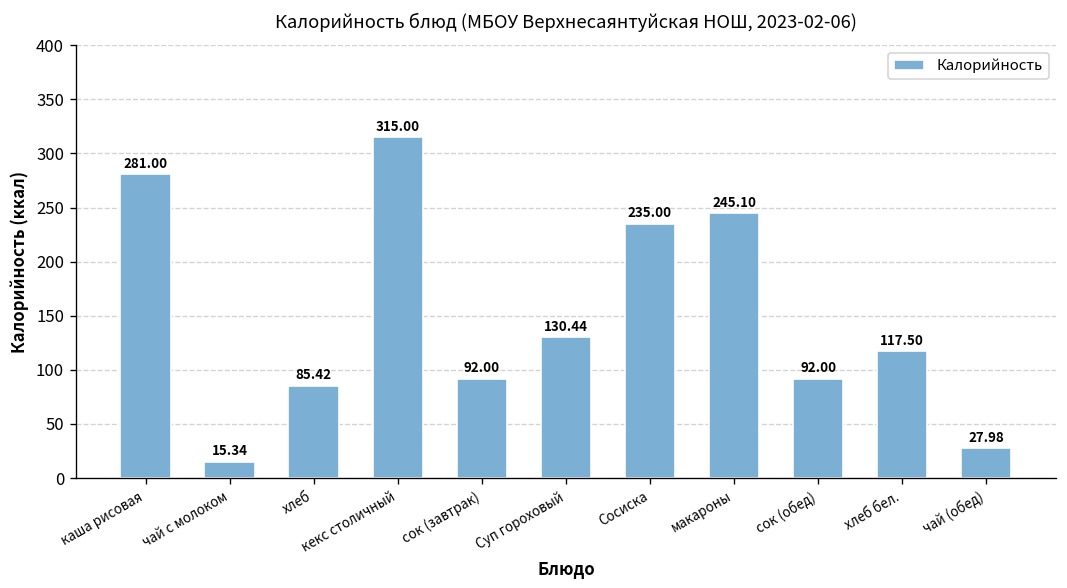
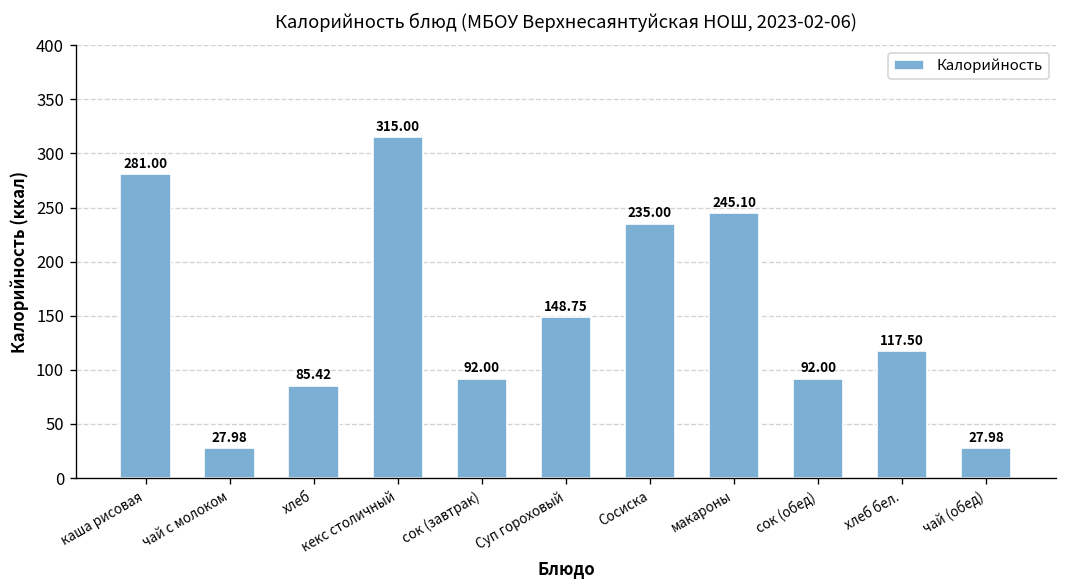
  {
    "каша рисовая": 281.00,
-   "чай с молоком": 15.34,
+   "чай с молоком": 27.98,
    "хлеб": 85.42,
    "кекс столичный": 315.00,
    "сок (завтрак)": 92.00,
-   "Суп гороховый": 130.44,
+   "Суп гороховый": 148.75,
    "Сосиска": 235.00,
    "макароны": 245.10,
    "сок (обед)": 92.00,
    "хлеб бел.": 117.50,
    "чай (обед)": 27.98
  }
